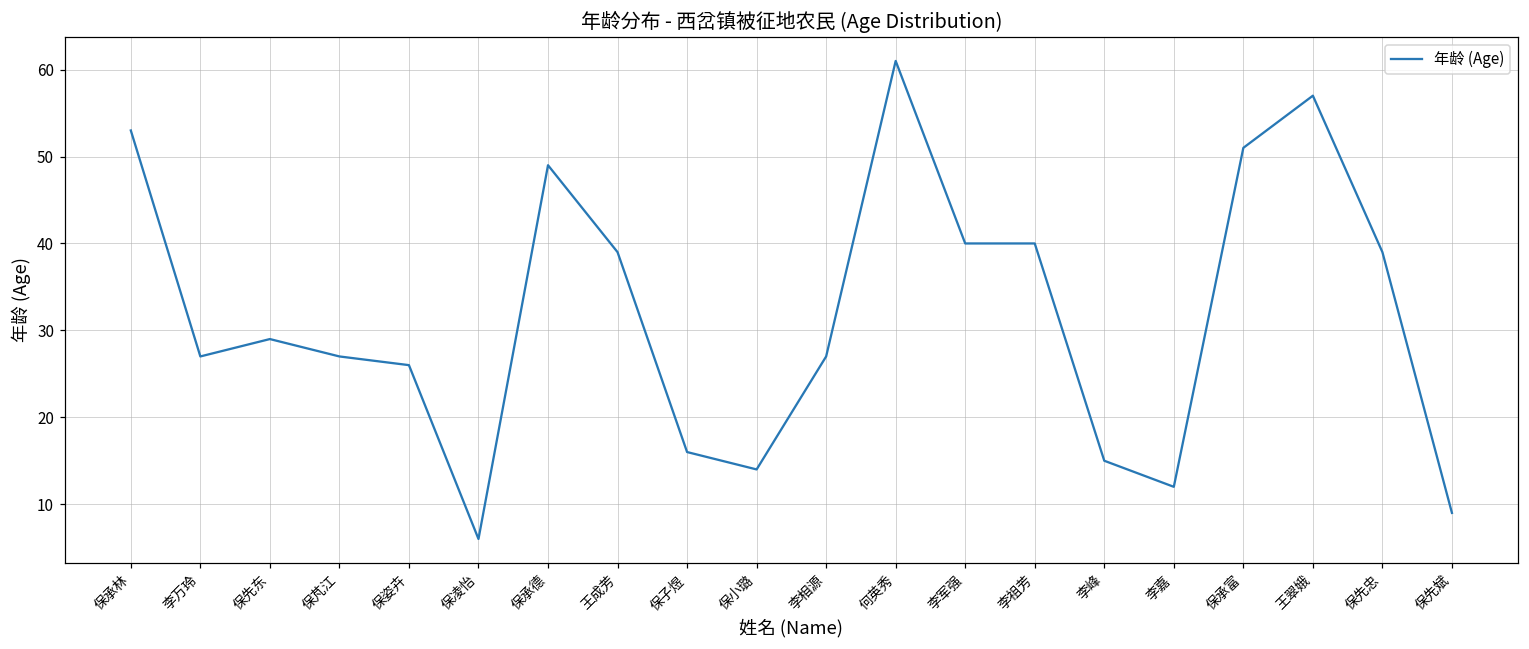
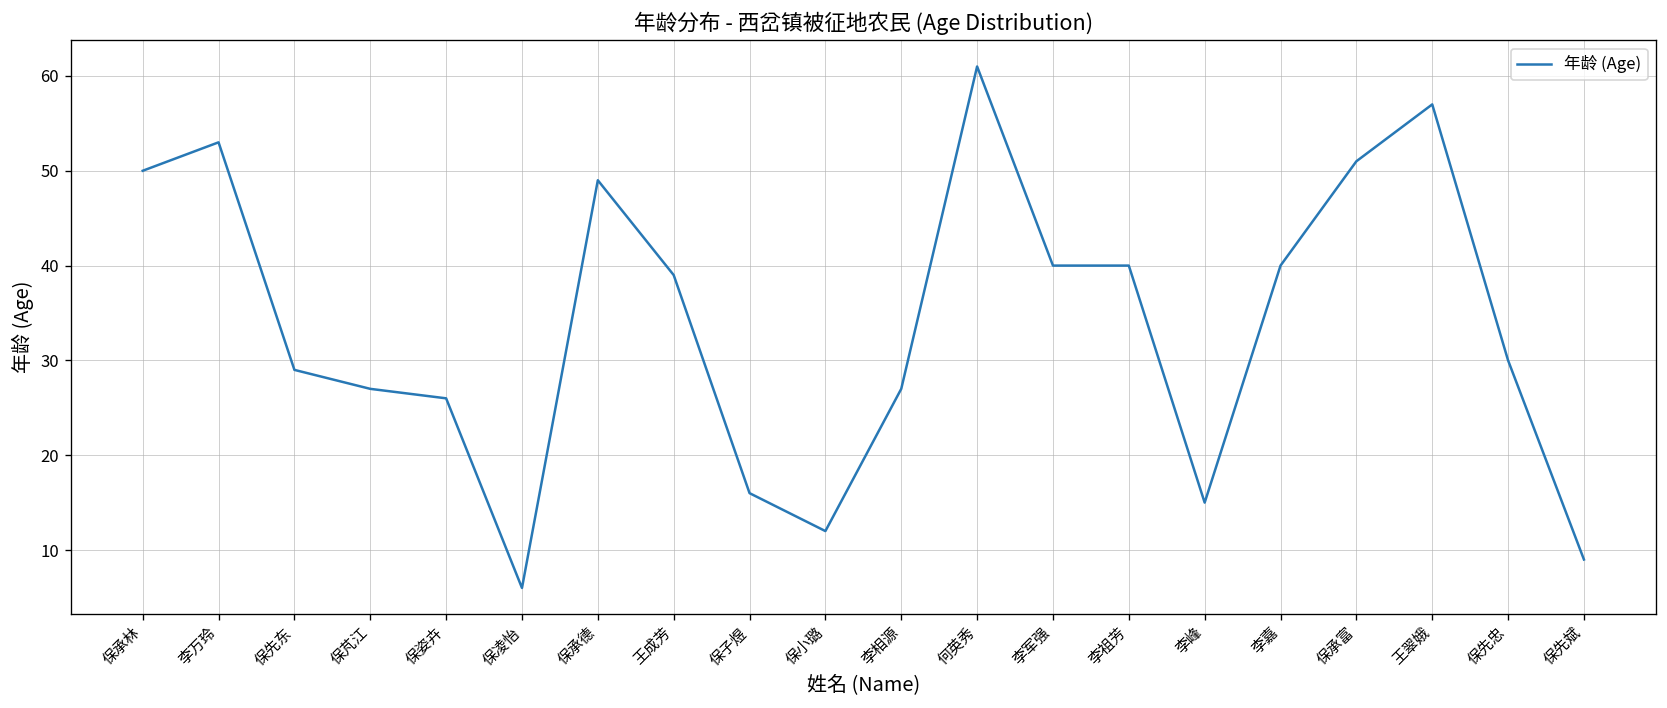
  {
-   "保承林": 53,
-   "李万玲": 27,
+   "保承林": 50,
+   "李万玲": 53,
    "保先东": 29,
    "保芃江": 27,
    "保姿卉": 26,
    "保凌怡": 6,
    "保承德": 49,
    "王成芳": 39,
    "保子煜": 16,
-   "保小璐": 14,
+   "保小璐": 12,
    "李相源": 27,
    "何英秀": 61,
    "李军强": 40,
    "李祖芳": 40,
    "李峰": 15,
-   "李嘉": 12,
+   "李嘉": 40,
    "保承富": 51,
    "王翠娥": 57,
-   "保先忠": 39,
+   "保先忠": 30,
    "保先斌": 9
  }
